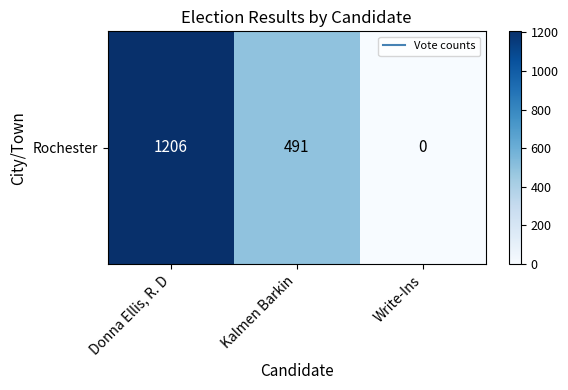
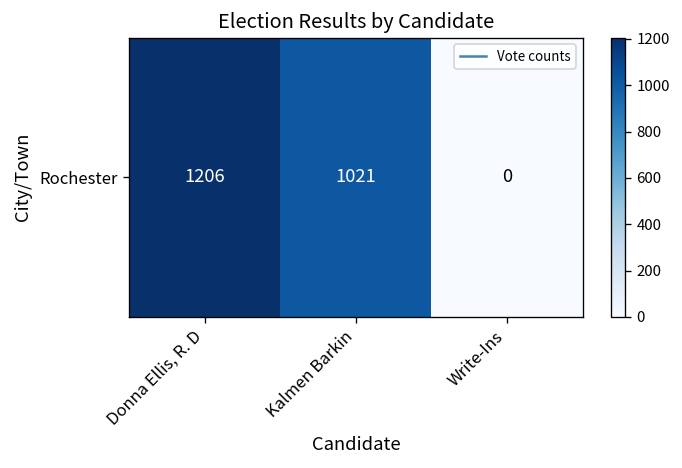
  {
    "Rochester": {
      "Donna Ellis, R. D": 1206,
-     "Kalmen Barkin": 491,
+     "Kalmen Barkin": 1021,
      "Write-Ins": 0
    }
  }
